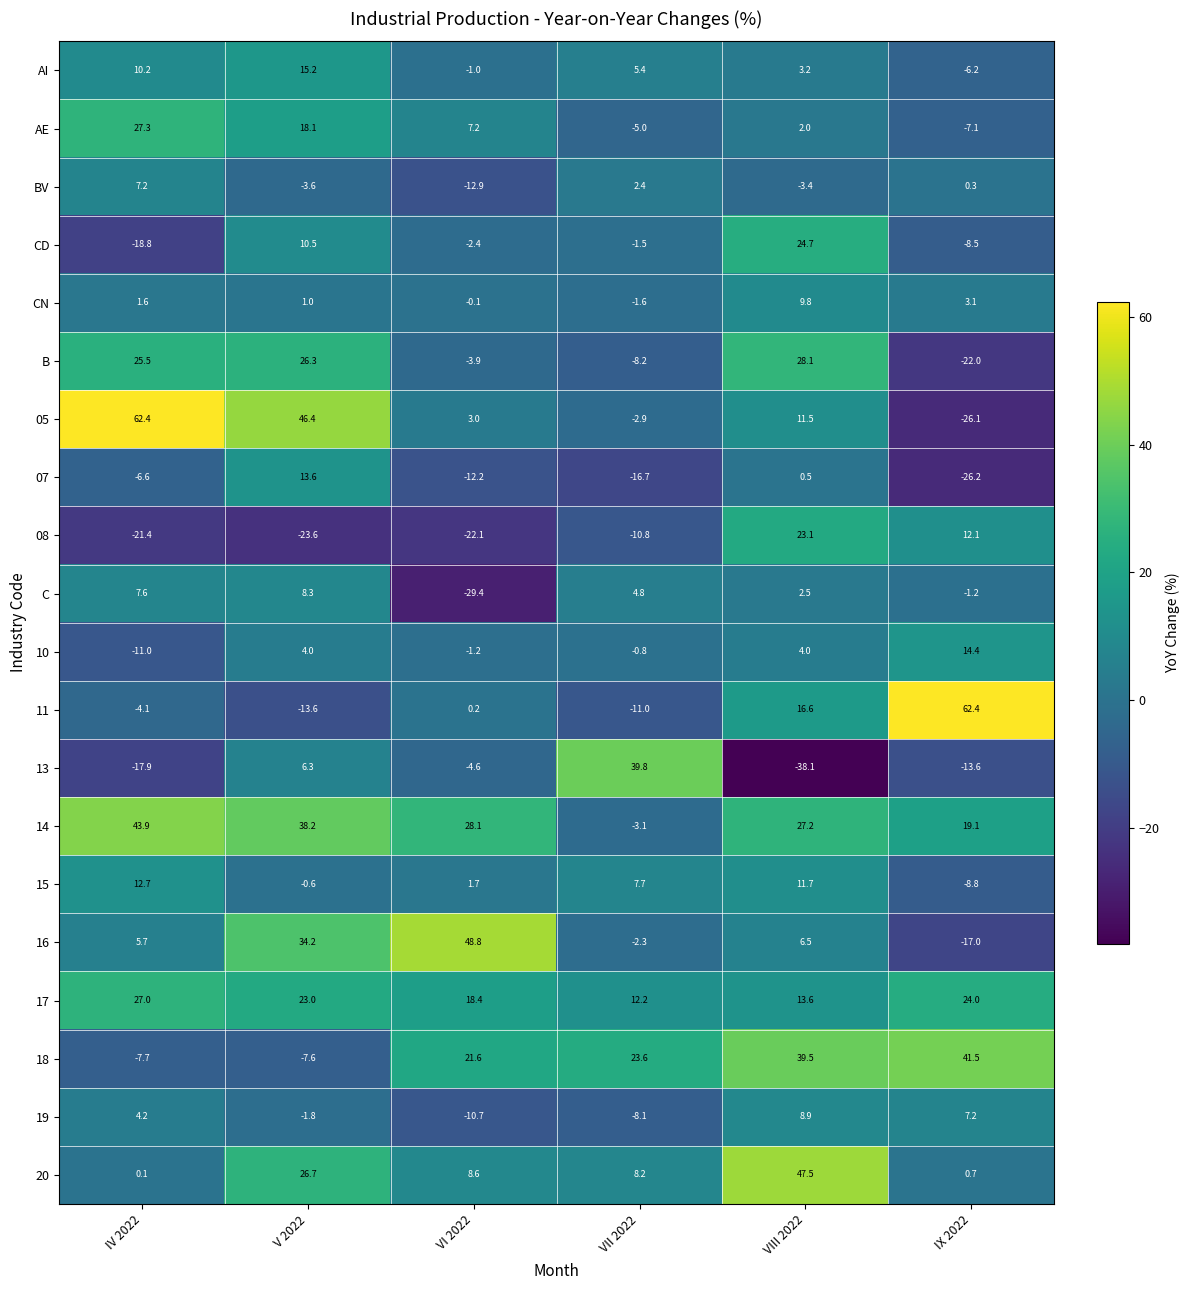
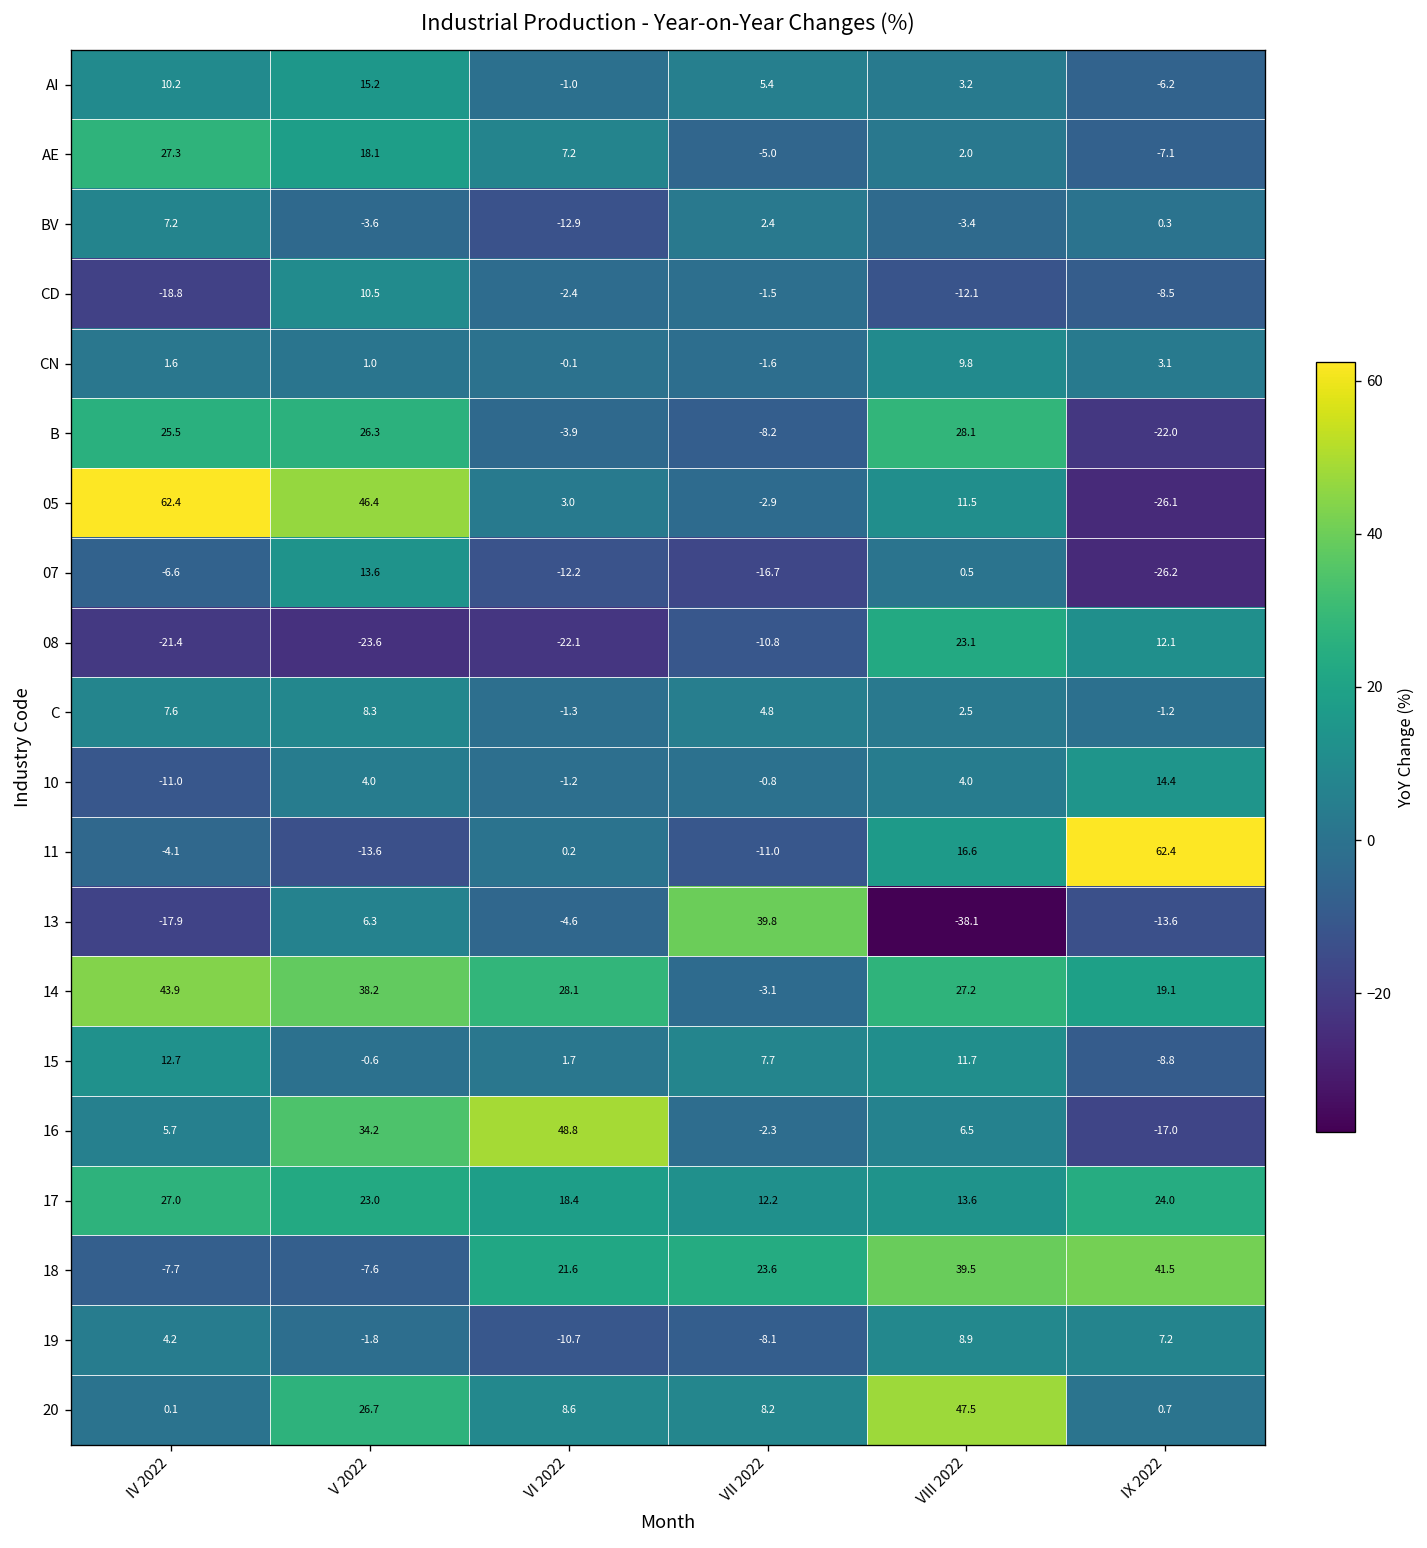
  {
    "AI": {
      "IV 2022": 10.2,
      "V 2022": 15.2,
      "VI 2022": -1.0,
      "VII 2022": 5.4,
      "VIII 2022": 3.2,
      "IX 2022": -6.2
    },
    "AE": {
      "IV 2022": 27.3,
      "V 2022": 18.1,
      "VI 2022": 7.2,
      "VII 2022": -5.0,
      "VIII 2022": 2.0,
      "IX 2022": -7.1
    },
    "BV": {
      "IV 2022": 7.2,
      "V 2022": -3.6,
      "VI 2022": -12.9,
      "VII 2022": 2.4,
      "VIII 2022": -3.4,
      "IX 2022": 0.3
    },
    "CD": {
      "IV 2022": -18.8,
      "V 2022": 10.5,
      "VI 2022": -2.4,
      "VII 2022": -1.5,
-     "VIII 2022": 24.7,
+     "VIII 2022": -12.1,
      "IX 2022": -8.5
    },
    "CN": {
      "IV 2022": 1.6,
      "V 2022": 1.0,
      "VI 2022": -0.1,
      "VII 2022": -1.6,
      "VIII 2022": 9.8,
      "IX 2022": 3.1
    },
    "B": {
      "IV 2022": 25.5,
      "V 2022": 26.3,
      "VI 2022": -3.9,
      "VII 2022": -8.2,
      "VIII 2022": 28.1,
      "IX 2022": -22.0
    },
    "05": {
      "IV 2022": 62.4,
      "V 2022": 46.4,
      "VI 2022": 3.0,
      "VII 2022": -2.9,
      "VIII 2022": 11.5,
      "IX 2022": -26.1
    },
    "07": {
      "IV 2022": -6.6,
      "V 2022": 13.6,
      "VI 2022": -12.2,
      "VII 2022": -16.7,
      "VIII 2022": 0.5,
      "IX 2022": -26.2
    },
    "08": {
      "IV 2022": -21.4,
      "V 2022": -23.6,
      "VI 2022": -22.1,
      "VII 2022": -10.8,
      "VIII 2022": 23.1,
      "IX 2022": 12.1
    },
    "C": {
      "IV 2022": 7.6,
      "V 2022": 8.3,
-     "VI 2022": -29.4,
+     "VI 2022": -1.3,
      "VII 2022": 4.8,
      "VIII 2022": 2.5,
      "IX 2022": -1.2
    },
    "10": {
      "IV 2022": -11.0,
      "V 2022": 4.0,
      "VI 2022": -1.2,
      "VII 2022": -0.8,
      "VIII 2022": 4.0,
      "IX 2022": 14.4
    },
    "11": {
      "IV 2022": -4.1,
      "V 2022": -13.6,
      "VI 2022": 0.2,
      "VII 2022": -11.0,
      "VIII 2022": 16.6,
      "IX 2022": 62.4
    },
    "13": {
      "IV 2022": -17.9,
      "V 2022": 6.3,
      "VI 2022": -4.6,
      "VII 2022": 39.8,
      "VIII 2022": -38.1,
      "IX 2022": -13.6
    },
    "14": {
      "IV 2022": 43.9,
      "V 2022": 38.2,
      "VI 2022": 28.1,
      "VII 2022": -3.1,
      "VIII 2022": 27.2,
      "IX 2022": 19.1
    },
    "15": {
      "IV 2022": 12.7,
      "V 2022": -0.6,
      "VI 2022": 1.7,
      "VII 2022": 7.7,
      "VIII 2022": 11.7,
      "IX 2022": -8.8
    },
    "16": {
      "IV 2022": 5.7,
      "V 2022": 34.2,
      "VI 2022": 48.8,
      "VII 2022": -2.3,
      "VIII 2022": 6.5,
      "IX 2022": -17.0
    },
    "17": {
      "IV 2022": 27.0,
      "V 2022": 23.0,
      "VI 2022": 18.4,
      "VII 2022": 12.2,
      "VIII 2022": 13.6,
      "IX 2022": 24.0
    },
    "18": {
      "IV 2022": -7.7,
      "V 2022": -7.6,
      "VI 2022": 21.6,
      "VII 2022": 23.6,
      "VIII 2022": 39.5,
      "IX 2022": 41.5
    },
    "19": {
      "IV 2022": 4.2,
      "V 2022": -1.8,
      "VI 2022": -10.7,
      "VII 2022": -8.1,
      "VIII 2022": 8.9,
      "IX 2022": 7.2
    },
    "20": {
      "IV 2022": 0.1,
      "V 2022": 26.7,
      "VI 2022": 8.6,
      "VII 2022": 8.2,
      "VIII 2022": 47.5,
      "IX 2022": 0.7
    }
  }
